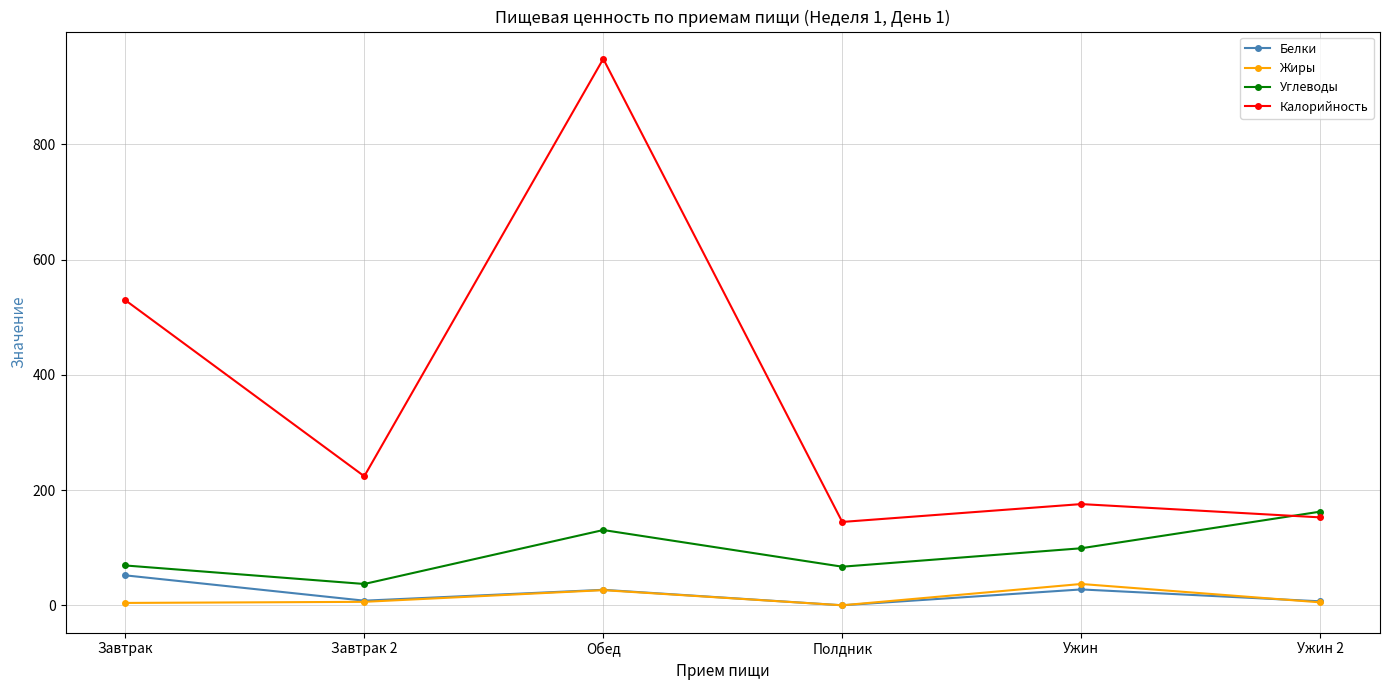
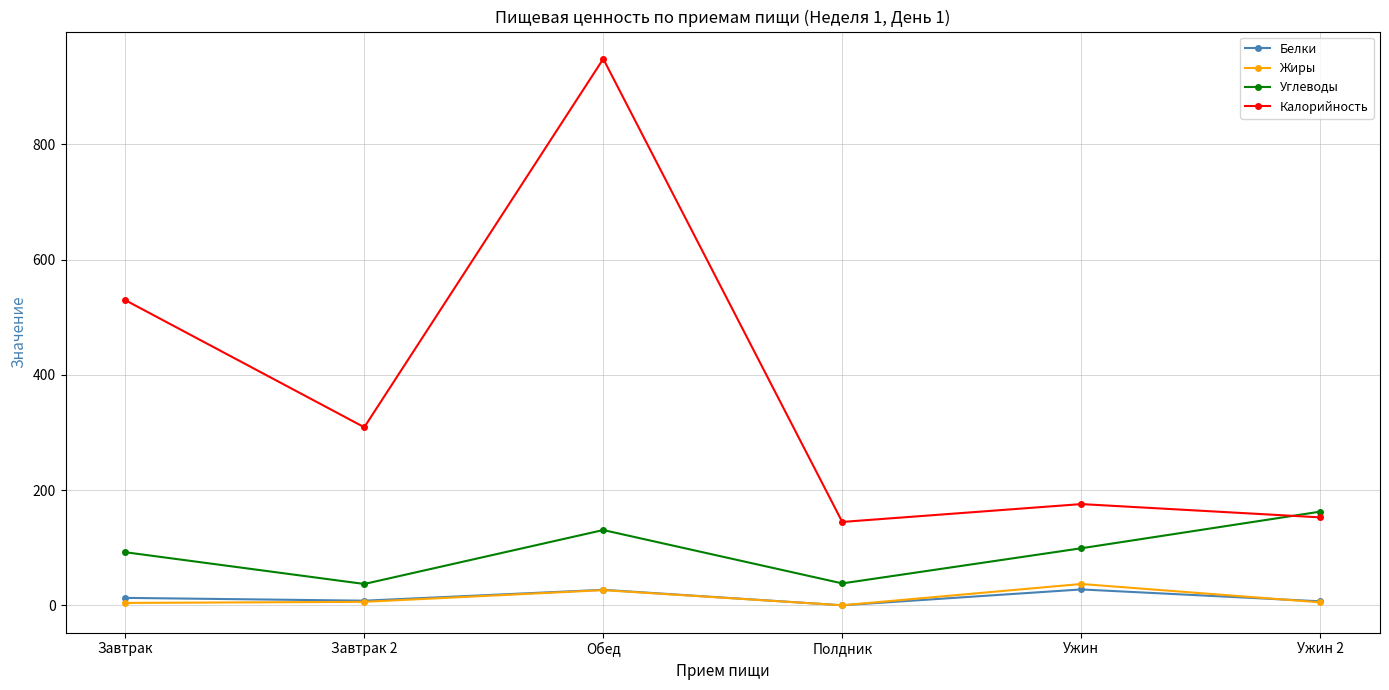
  {
    "Белки": {
-     "Завтрак": 50,
+     "Завтрак": 10,
      "Ужин": 30
    },
    "Жиры": {
      "Завтрак": 0,
      "Ужин": 40
    },
    "Углеводы": {
-     "Завтрак": 70,
+     "Завтрак": 90,
      "Завтрак 2": 40,
      "Обед": 130,
-     "Полдник": 70,
+     "Полдник": 40,
      "Ужин": 100,
      "Ужин 2": 160
    },
    "Калорийность": {
      "Завтрак": 530,
-     "Завтрак 2": 220,
+     "Завтрак 2": 310,
      "Обед": 950,
      "Полдник": 140,
      "Ужин": 180,
      "Ужин 2": 150
    }
  }
